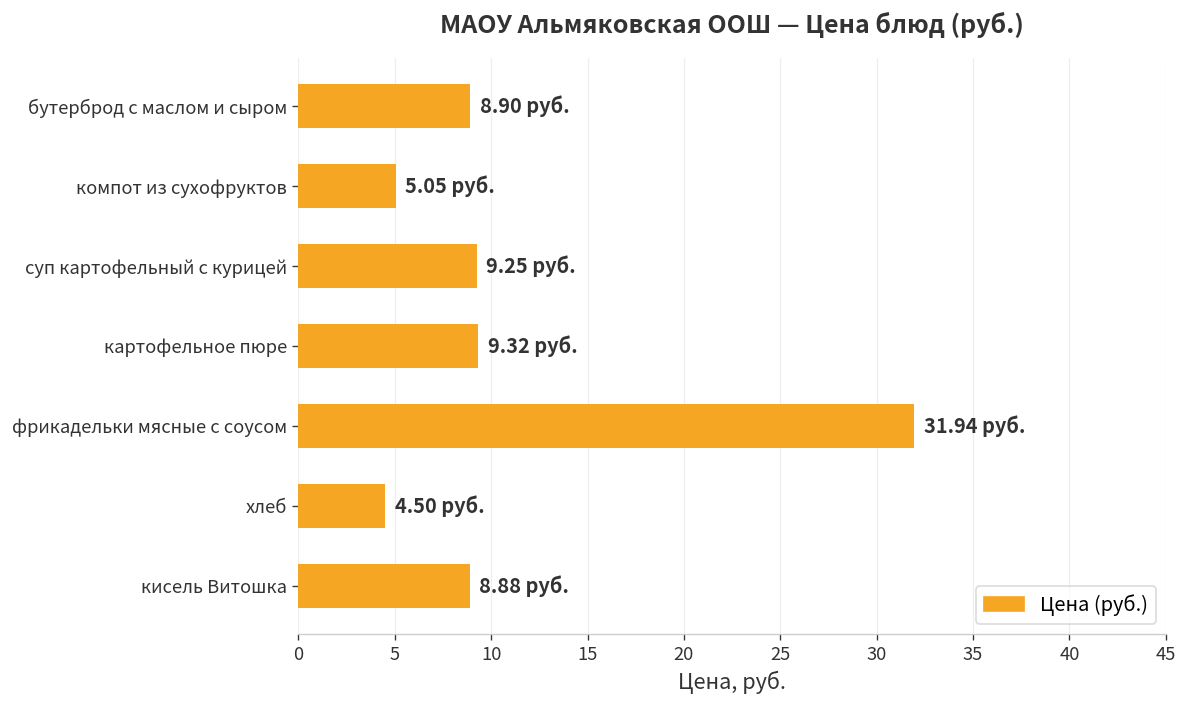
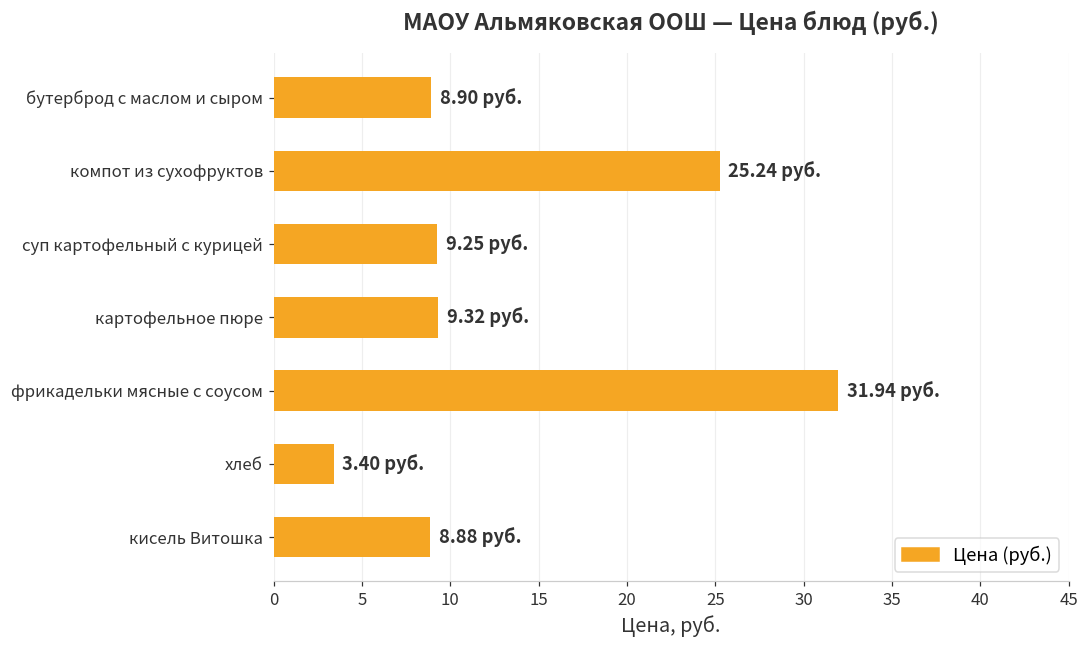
  {
    "бутерброд с маслом и сыром": 8.90,
-   "компот из сухофруктов": 5.05,
+   "компот из сухофруктов": 25.24,
    "суп картофельный с курицей": 9.25,
    "картофельное пюре": 9.32,
    "фрикадельки мясные с соусом": 31.94,
-   "хлеб": 4.50,
+   "хлеб": 3.40,
    "кисель Витошка": 8.88
  }
